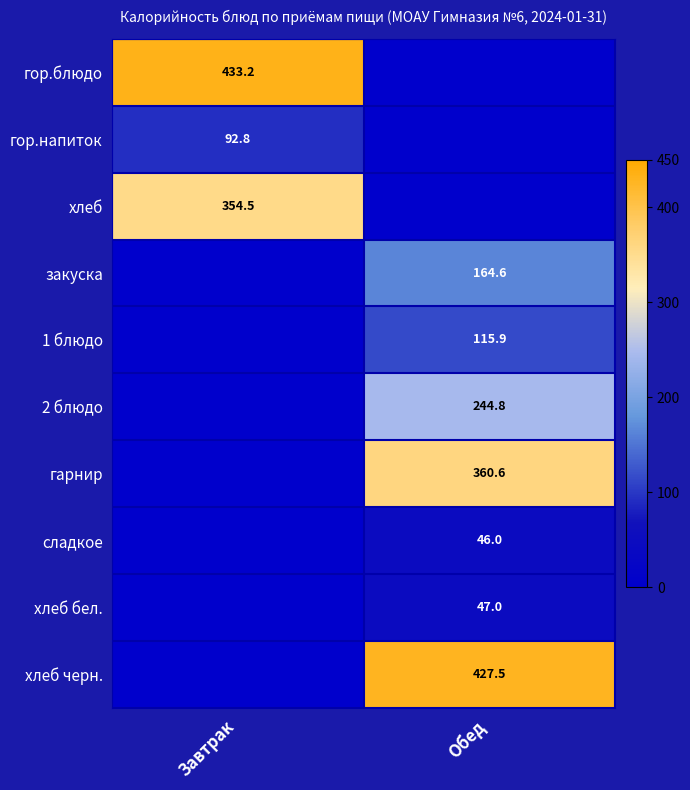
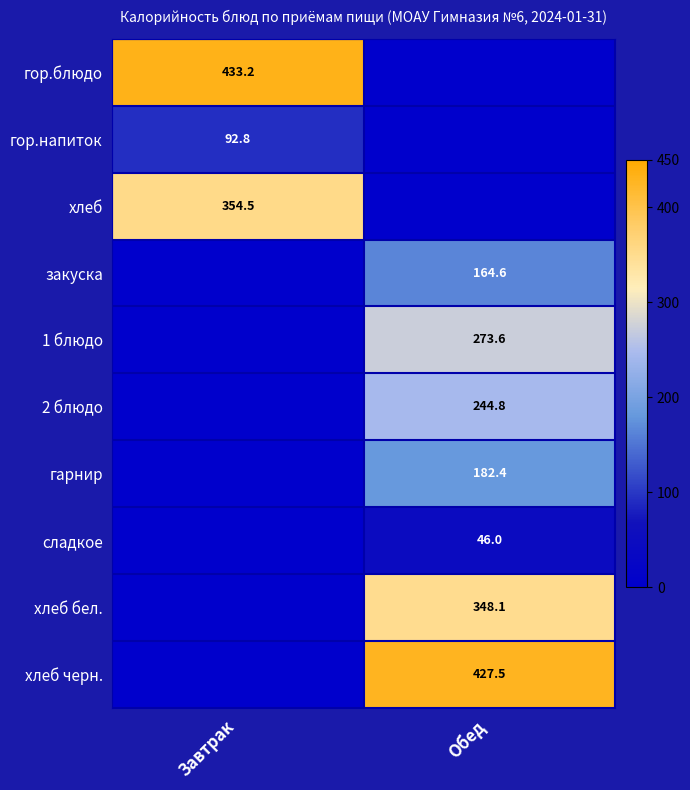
  {
    "гор.блюдо": {
      "Завтрак": 433.2
    },
    "гор.напиток": {
      "Завтрак": 92.8
    },
    "хлеб": {
      "Завтрак": 354.5
    },
    "закуска": {
      "Обед": 164.6
    },
    "1 блюдо": {
-     "Обед": 115.9
+     "Обед": 273.6
    },
    "2 блюдо": {
      "Обед": 244.8
    },
    "гарнир": {
-     "Обед": 360.6
+     "Обед": 182.4
    },
    "сладкое": {
      "Обед": 46.0
    },
    "хлеб бел.": {
-     "Обед": 47.0
+     "Обед": 348.1
    },
    "хлеб черн.": {
      "Обед": 427.5
    }
  }
